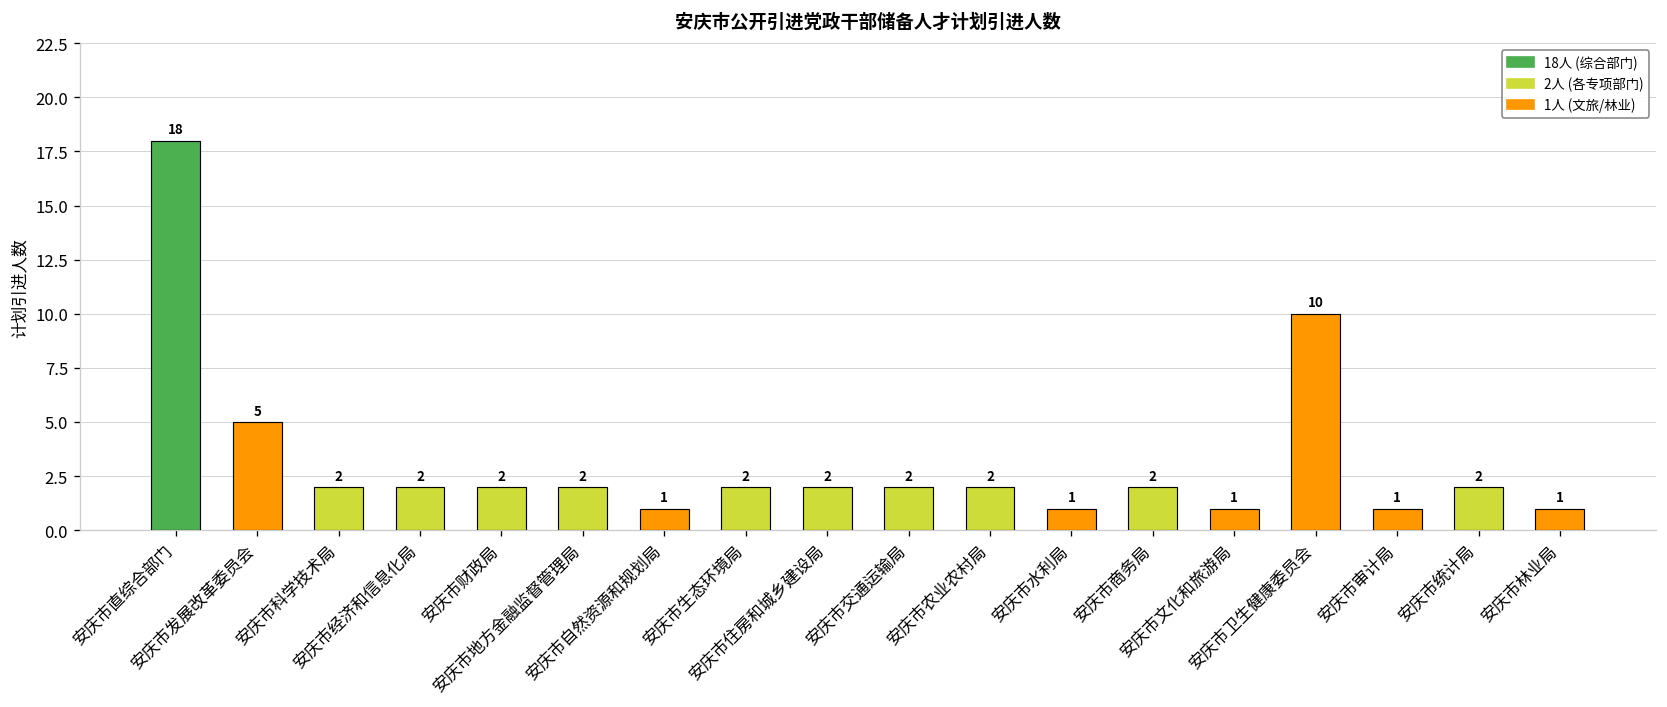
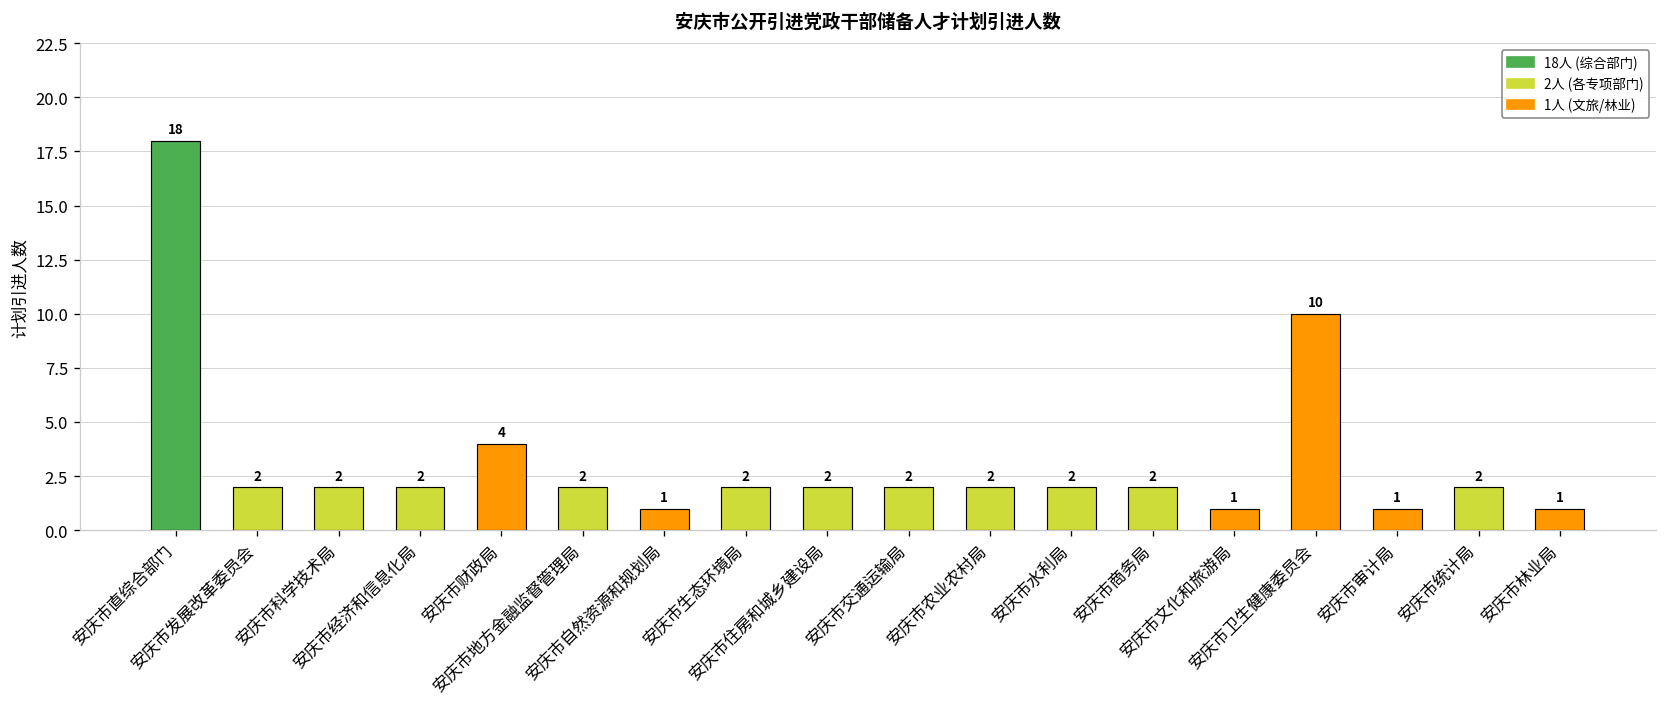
  {
    "安庆市直综合部门": 18,
-   "安庆市发展改革委员会": 5,
+   "安庆市发展改革委员会": 2,
    "安庆市科学技术局": 2,
    "安庆市经济和信息化局": 2,
-   "安庆市财政局": 2,
+   "安庆市财政局": 4,
    "安庆市地方金融监督管理局": 2,
    "安庆市自然资源和规划局": 1,
    "安庆市生态环境局": 2,
    "安庆市住房和城乡建设局": 2,
    "安庆市交通运输局": 2,
    "安庆市农业农村局": 2,
-   "安庆市水利局": 1,
+   "安庆市水利局": 2,
    "安庆市商务局": 2,
    "安庆市文化和旅游局": 1,
    "安庆市卫生健康委员会": 10,
    "安庆市审计局": 1,
    "安庆市统计局": 2,
    "安庆市林业局": 1
  }
